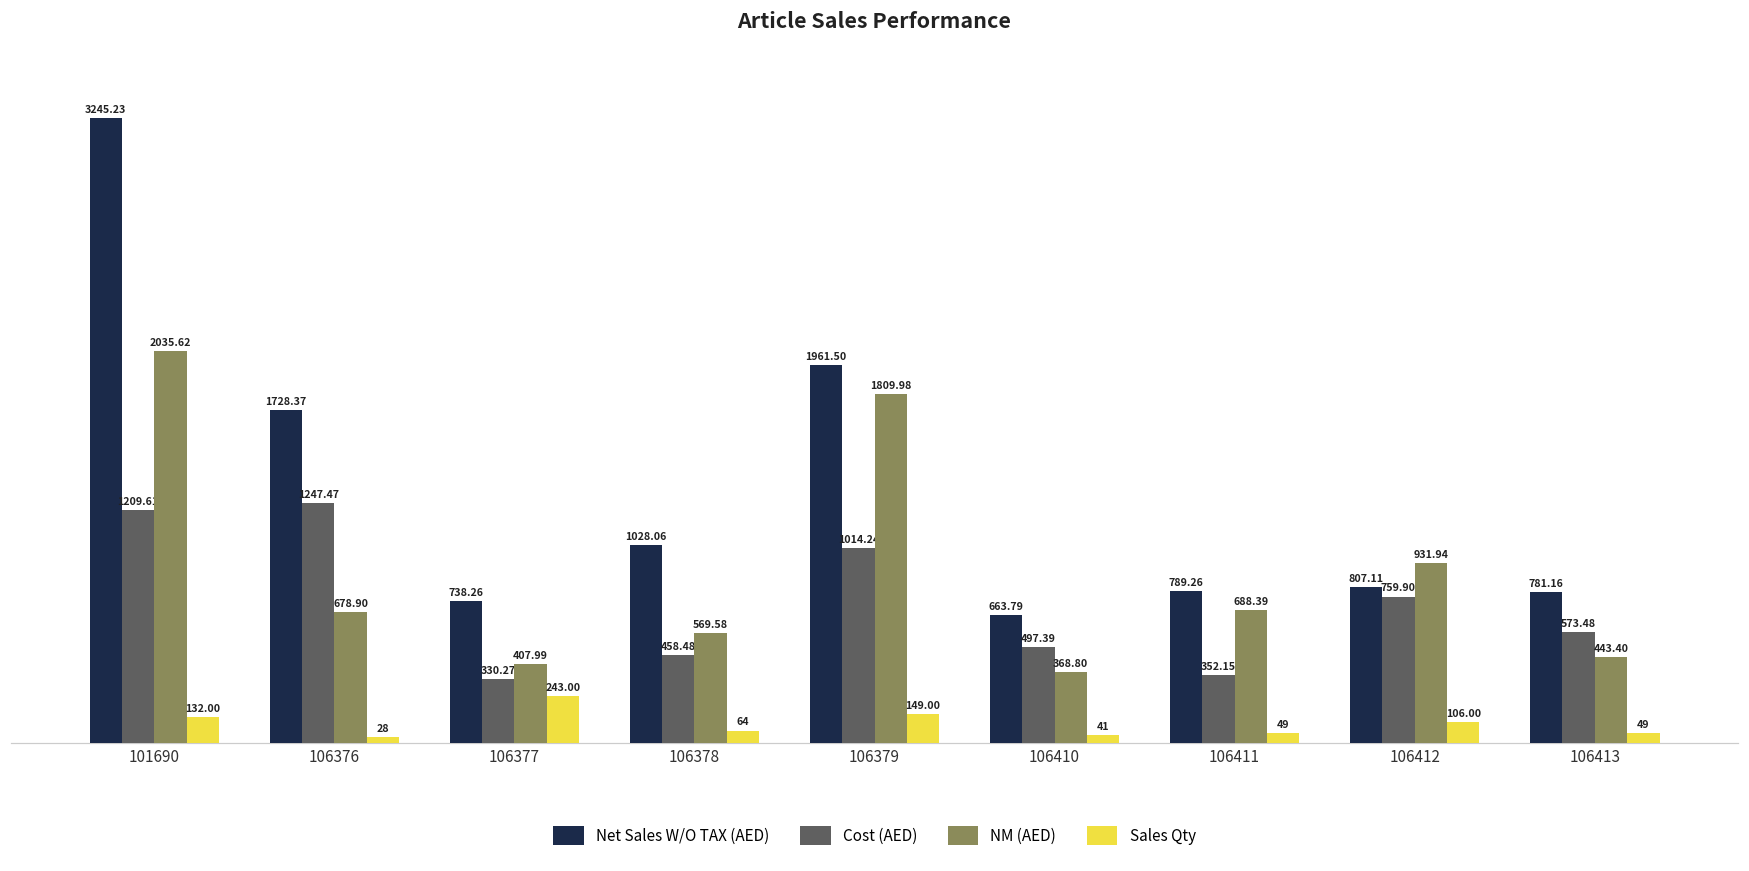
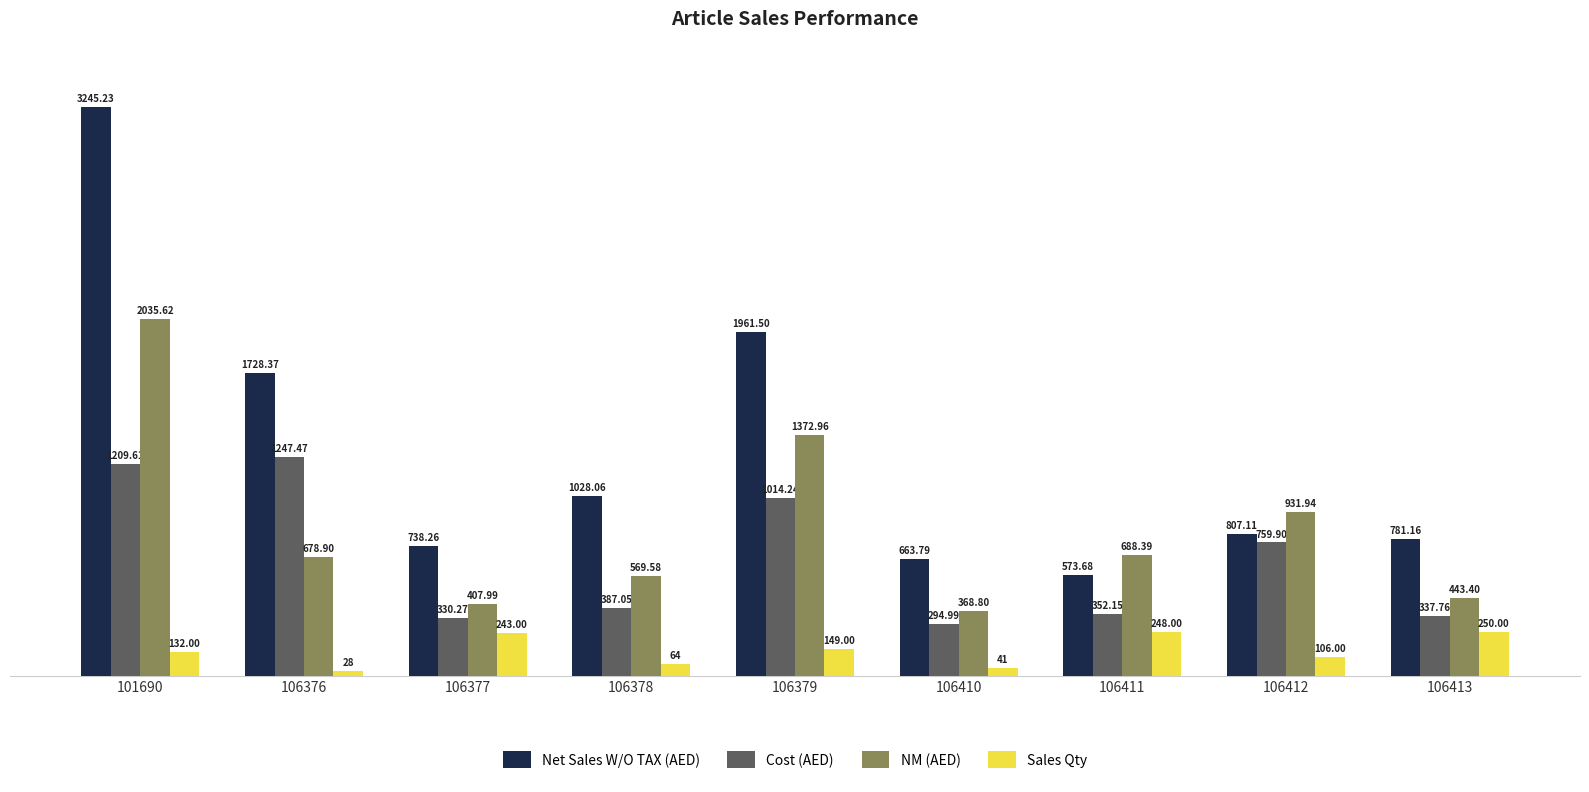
  {
    "Net Sales W/O TAX (AED)": {
      "101690": 3245.23,
      "106376": 1728.37,
      "106377": 738.26,
      "106378": 1028.06,
      "106379": 1961.50,
      "106410": 663.79,
-     "106411": 789.26,
+     "106411": 573.68,
      "106412": 807.11,
      "106413": 781.16
    },
    "Cost (AED)": {
      "101690": 1209.61,
      "106376": 1247.47,
      "106377": 330.27,
-     "106378": 458.48,
+     "106378": 387.05,
      "106379": 1014.24,
-     "106410": 497.39,
+     "106410": 294.99,
      "106411": 352.15,
      "106412": 759.90,
-     "106413": 573.48
+     "106413": 337.76
    },
    "NM (AED)": {
      "101690": 2035.62,
      "106376": 678.90,
      "106377": 407.99,
      "106378": 569.58,
-     "106379": 1809.98,
+     "106379": 1372.96,
      "106410": 368.80,
      "106411": 688.39,
      "106412": 931.94,
      "106413": 443.40
    },
    "Sales Qty": {
      "101690": 132.00,
      "106376": 28,
      "106377": 243.00,
      "106378": 64,
      "106379": 149.00,
      "106410": 41,
-     "106411": 49,
+     "106411": 248.00,
      "106412": 106.00,
-     "106413": 49
+     "106413": 250.00
    }
  }
